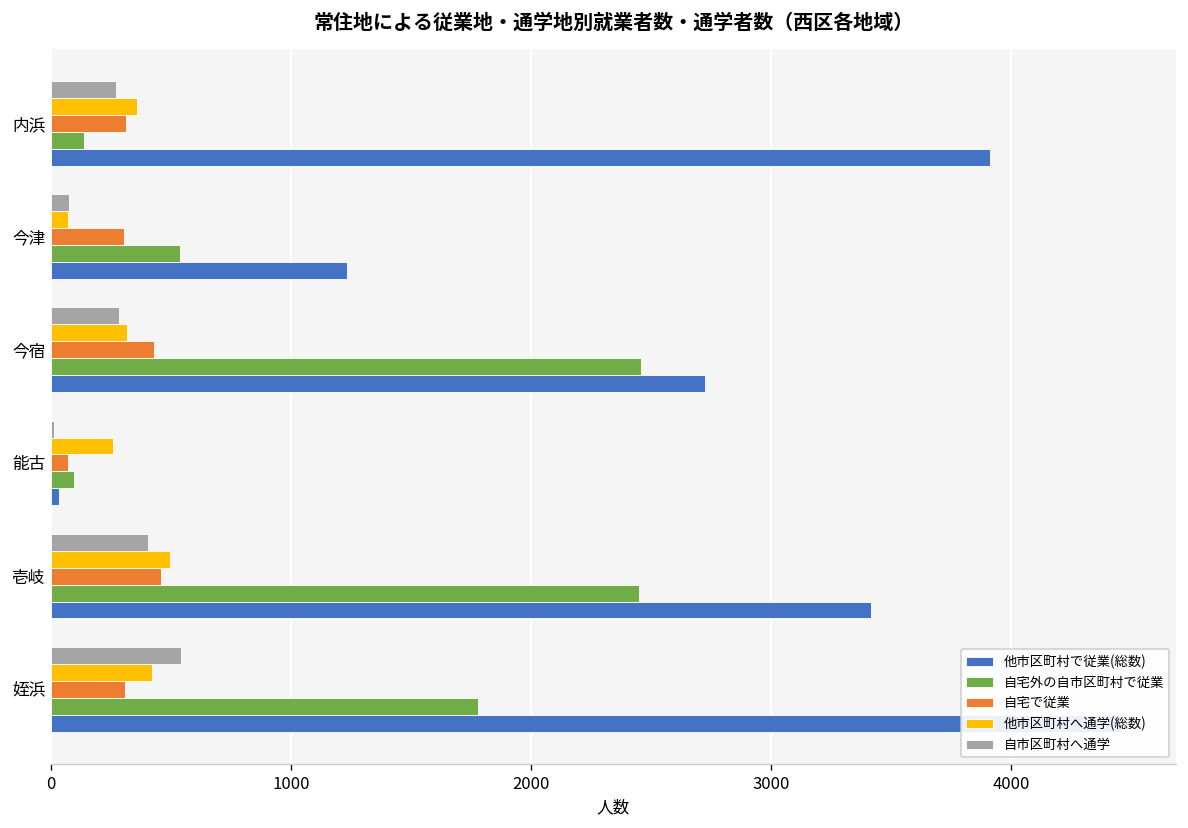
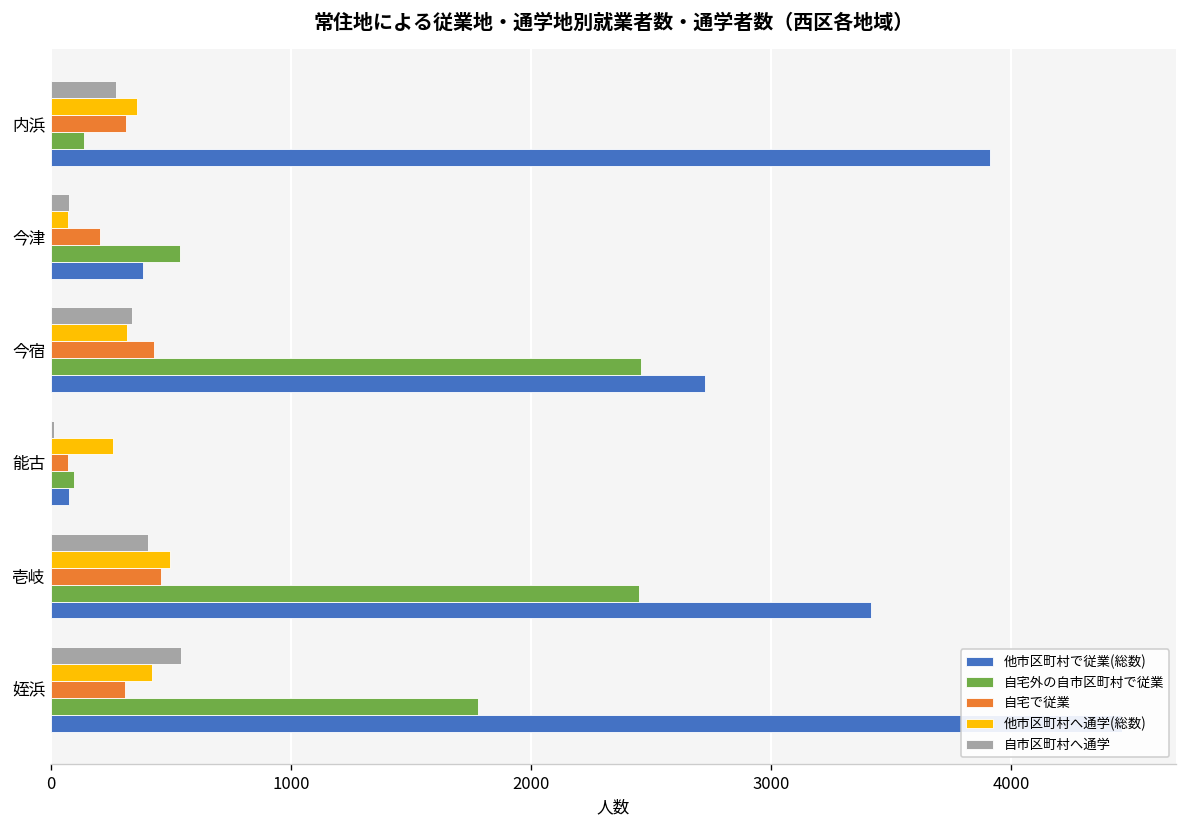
  {
    "他市区町村で従業(総数)": {
      "内浜": 3910,
-     "今津": 1230,
+     "今津": 380,
      "今宿": 2720,
-     "能古": 30,
+     "能古": 70,
      "壱岐": 3420
    },
    "自宅外の自市区町村で従業": {
      "内浜": 140,
      "今津": 540,
      "今宿": 2460,
      "能古": 100,
      "壱岐": 2450,
      "姪浜": 1780
    },
    "自宅で従業": {
      "内浜": 310,
-     "今津": 300,
+     "今津": 200,
      "今宿": 430,
      "能古": 70,
      "壱岐": 460,
      "姪浜": 310
    },
    "他市区町村へ通学(総数)": {
      "内浜": 360,
      "今津": 70,
      "今宿": 320,
      "能古": 260,
      "壱岐": 490,
      "姪浜": 420
    },
    "自市区町村へ通学": {
      "内浜": 270,
      "今津": 70,
-     "今宿": 280,
+     "今宿": 340,
      "壱岐": 400,
      "姪浜": 540
    }
  }
